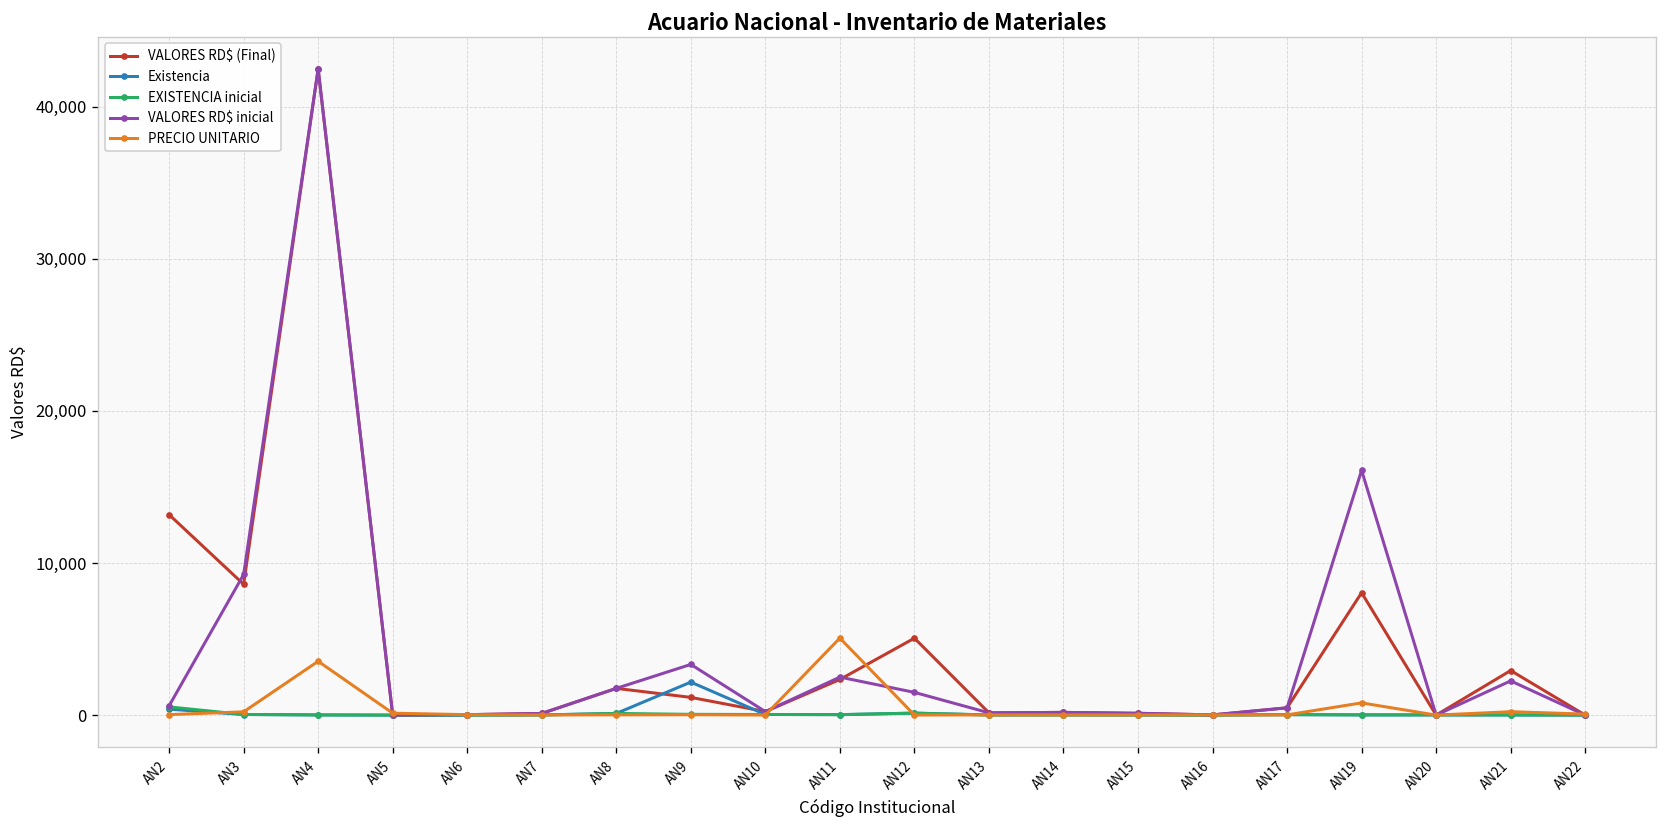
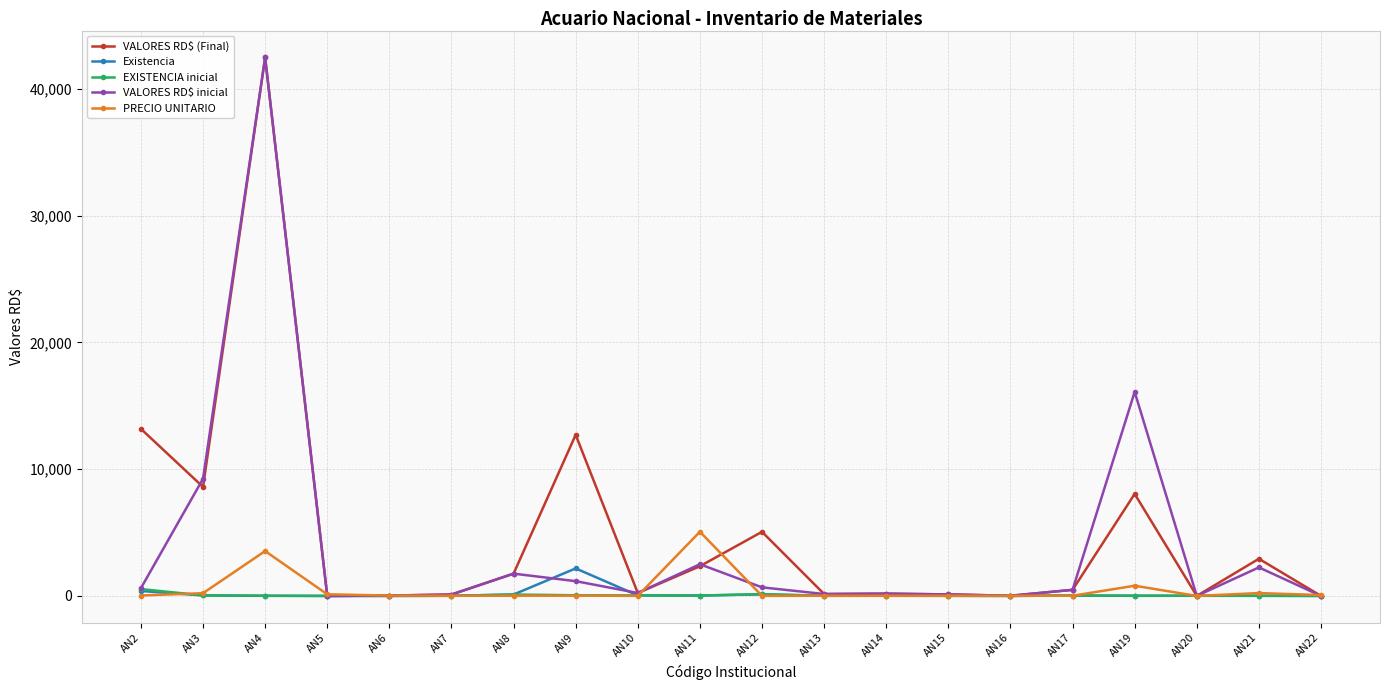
  {
    "VALORES RD$ (Final)": {
      "AN2": "13,200",
      "AN3": "8,600",
-     "AN9": "1,200",
+     "AN9": "12,700",
      "AN12": "5,100",
      "AN19": "8,000",
      "AN21": "2,900"
    },
    "Existencia": {
      "AN9": "2,200"
    },
    "VALORES RD$ inicial": {
      "AN3": "9,200",
-     "AN9": "3,300",
-     "AN12": "1,500",
+     "AN9": "1,200",
+     "AN12": "700",
      "AN19": "16,100",
      "AN21": "2,300"
    },
    "PRECIO UNITARIO": {
      "AN2": "0",
      "AN4": "3,500",
      "AN11": "5,100",
      "AN19": "800",
      "AN21": "200"
    }
  }
